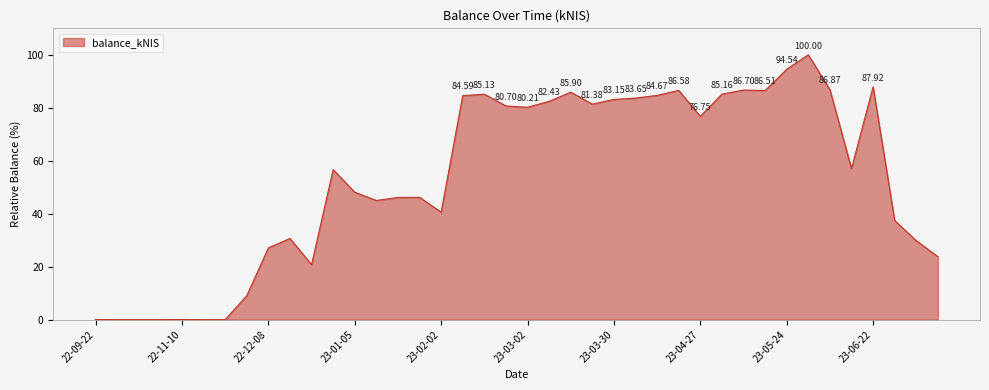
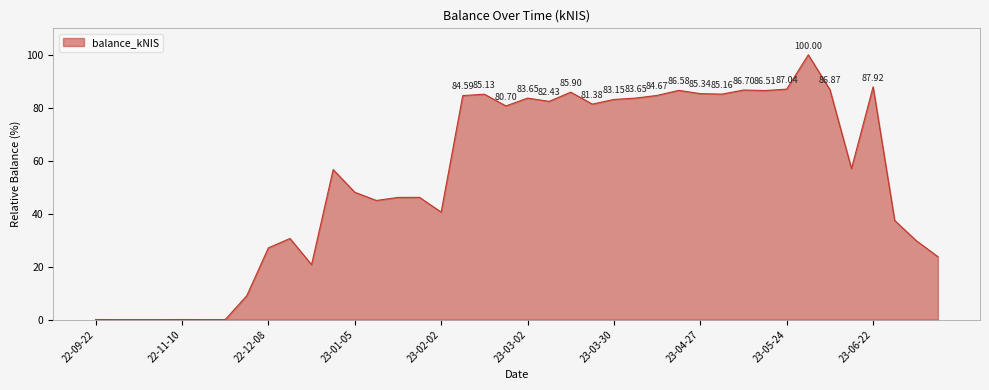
  {
-   "23-03-02": 80.21,
+   "23-03-02": 83.65,
    "23-03-30": 83.15,
-   "23-04-27": 76.75,
-   "23-05-24": 94.54,
+   "23-04-27": 85.34,
+   "23-05-24": 87.04,
    "23-06-22": 87.92
  }
